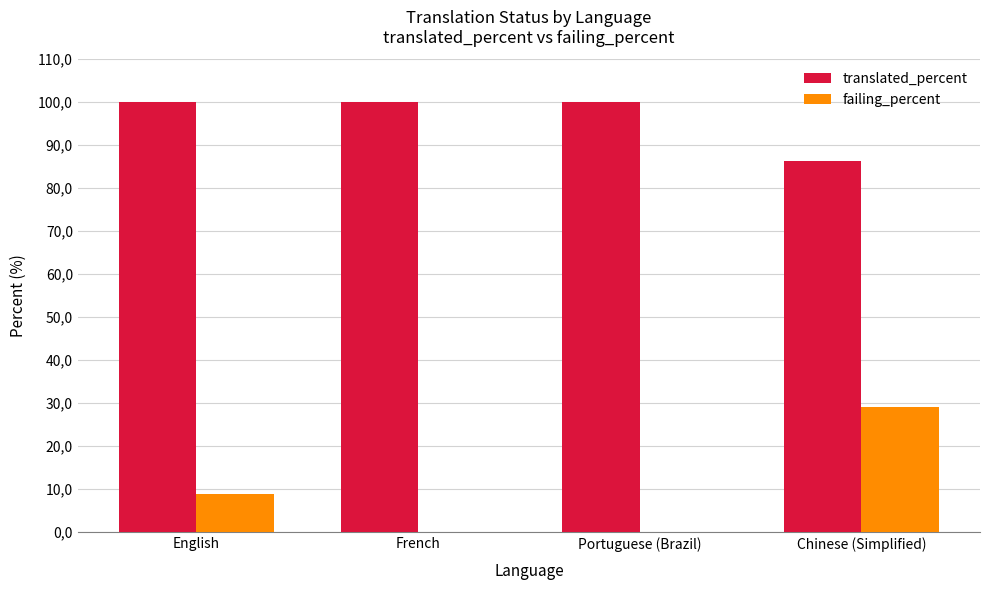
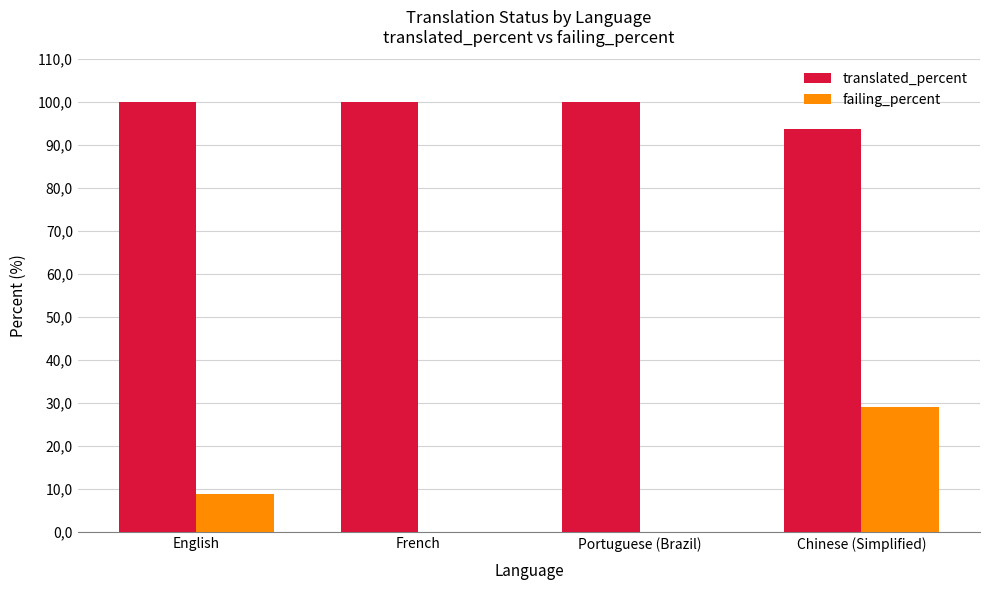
  {
    "translated_percent": {
      "English": 1000,
      "French": 1000,
      "Portuguese (Brazil)": 1000,
-     "Chinese (Simplified)": 860
+     "Chinese (Simplified)": 940
    },
    "failing_percent": {
      "English": 90,
      "French": 0,
      "Portuguese (Brazil)": 0,
      "Chinese (Simplified)": 290
    }
  }
